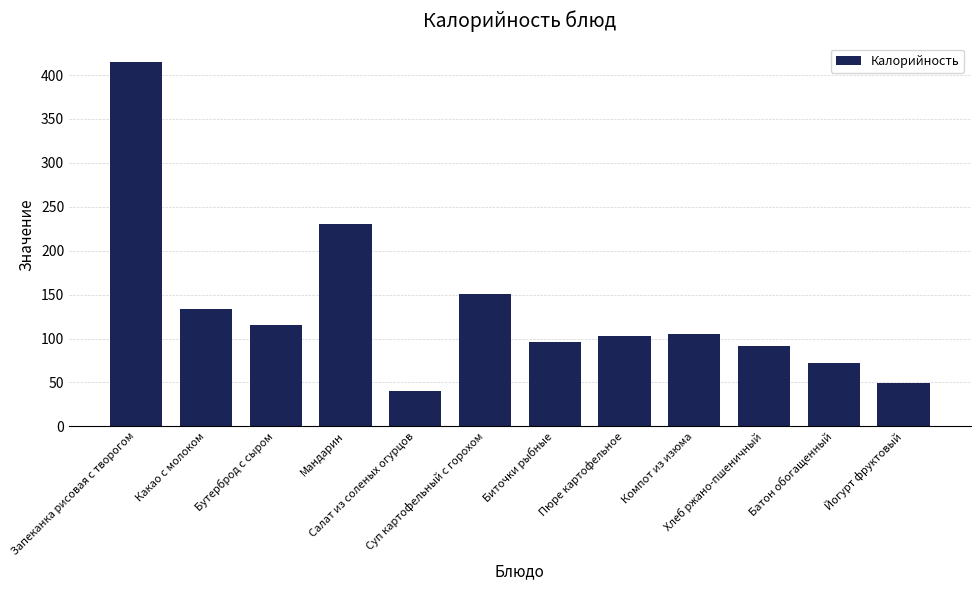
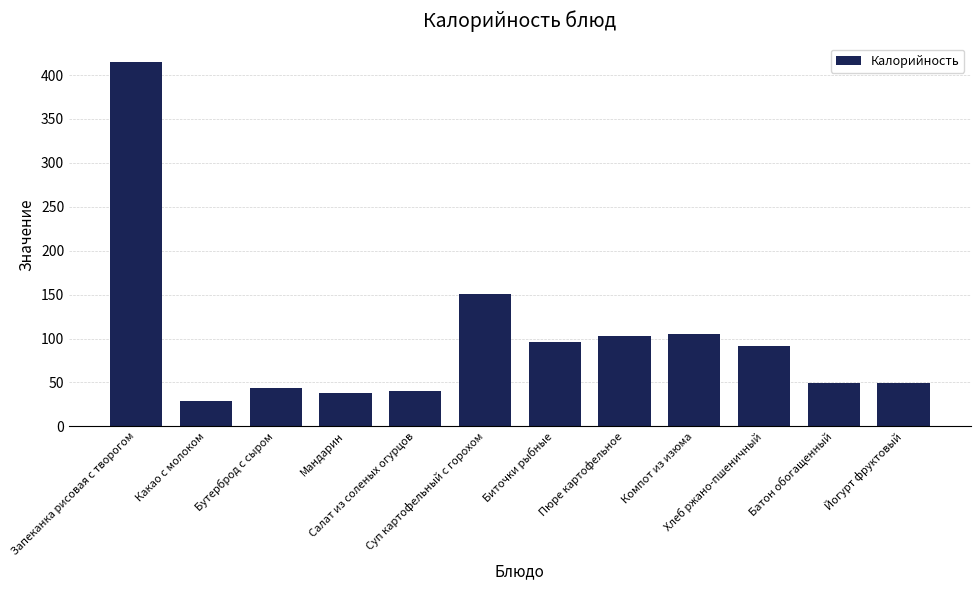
  {
    "Запеканка рисовая с творогом": 420,
-   "Какао с молоком": 130,
-   "Бутерброд с сыром": 110,
-   "Мандарин": 230,
+   "Какао с молоком": 30,
+   "Бутерброд с сыром": 40,
+   "Мандарин": 40,
    "Салат из соленых огурцов": 40,
    "Суп картофельный с горохом": 150,
    "Биточки рыбные": 100,
    "Пюре картофельное": 100,
    "Компот из изюма": 100,
    "Хлеб ржано-пшеничный": 90,
-   "Батон обогащенный": 70,
+   "Батон обогащенный": 50,
    "Йогурт фруктовый": 50
  }
